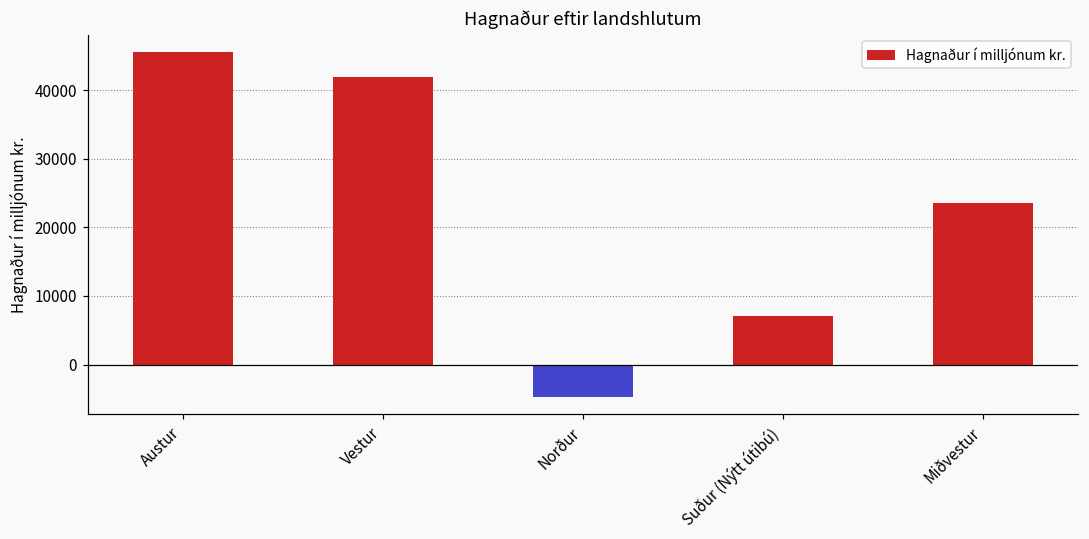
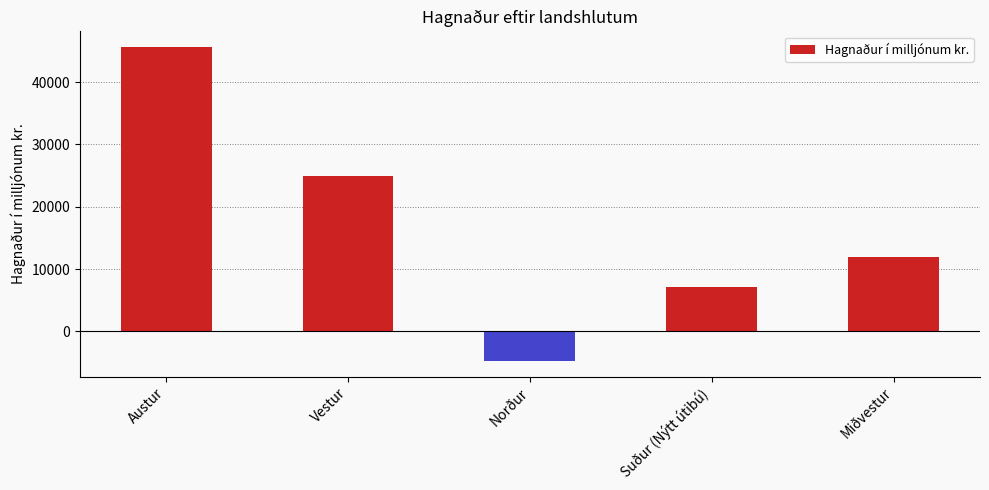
  {
    "Austur": 46000,
-   "Vestur": 42000,
+   "Vestur": 25000,
    "Norður": -5000,
    "Suður (Nýtt útibú)": 7000,
-   "Miðvestur": 24000
+   "Miðvestur": 12000
  }
